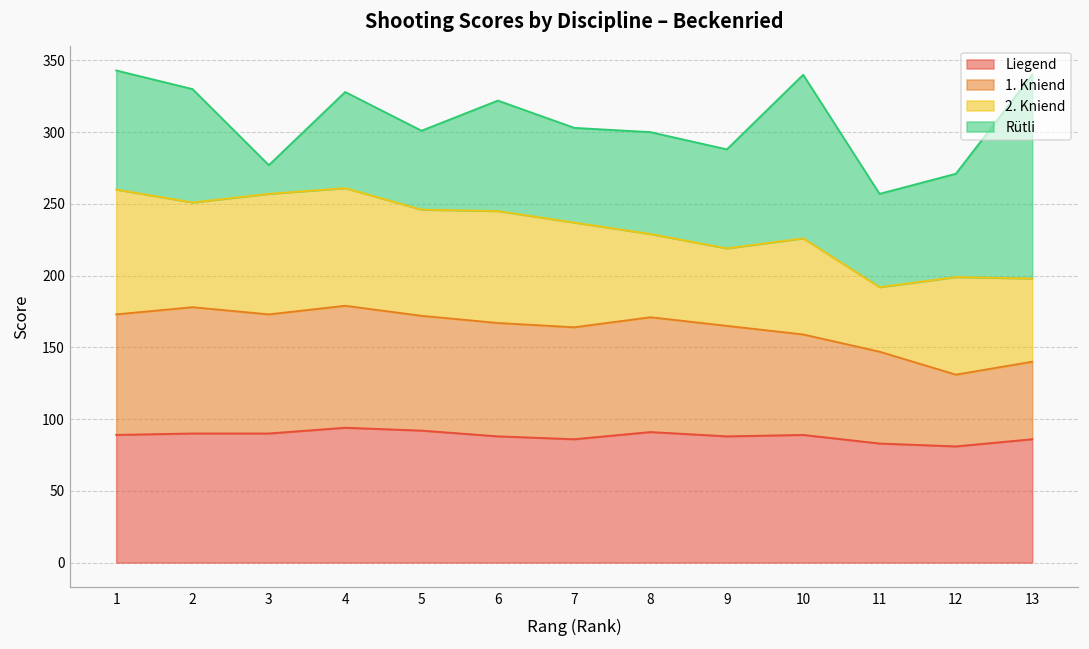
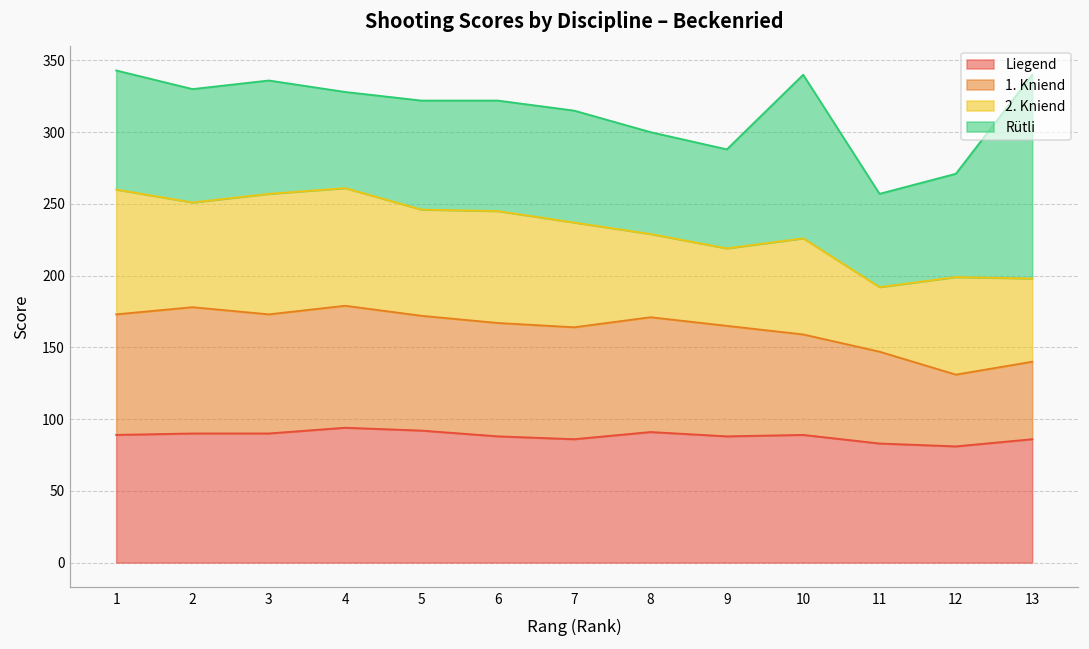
  {
    "2. Kniend": {
      "1": 87,
      "2": 73,
      "3": 84,
      "4": 82,
      "5": 74,
      "6": 78,
      "7": 73,
      "8": 58,
      "9": 54,
      "10": 67,
      "11": 45,
      "12": 68,
      "13": 58
    },
    "Rütli": {
      "1": 83,
      "2": 79,
-     "3": 20,
+     "3": 79,
      "4": 67,
-     "5": 55,
+     "5": 76,
      "6": 77,
-     "7": 66,
+     "7": 78,
      "8": 71,
      "9": 69,
      "10": 114,
      "11": 65,
      "12": 72
    }
  }
